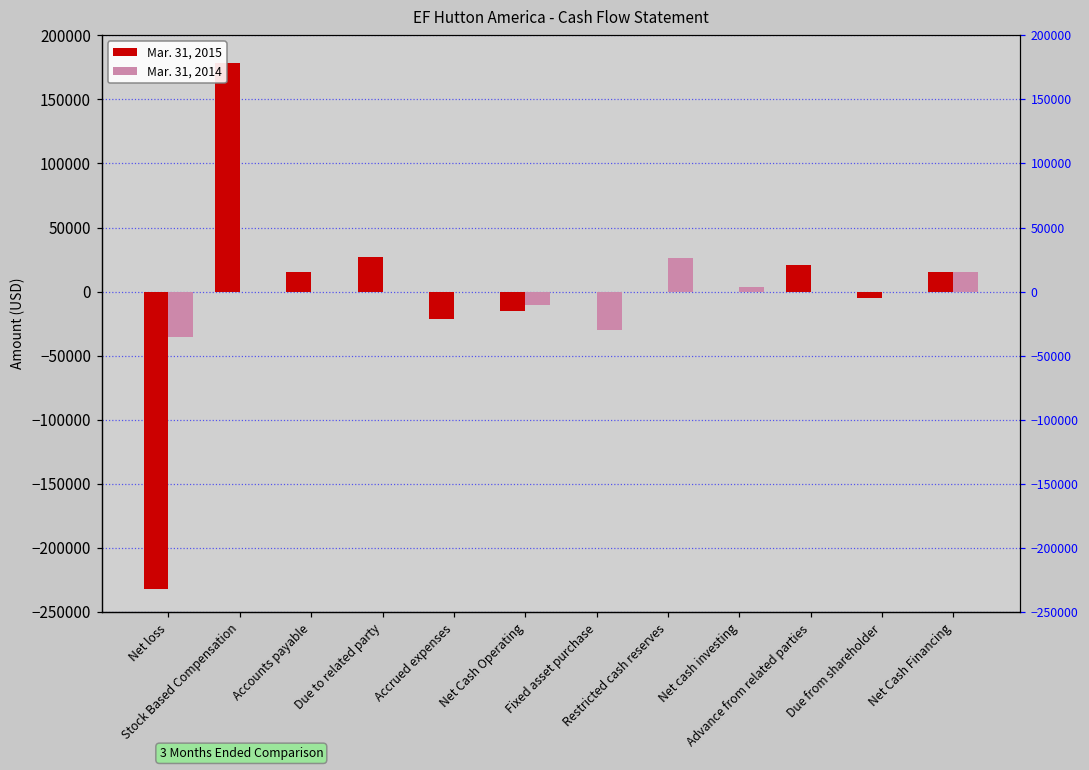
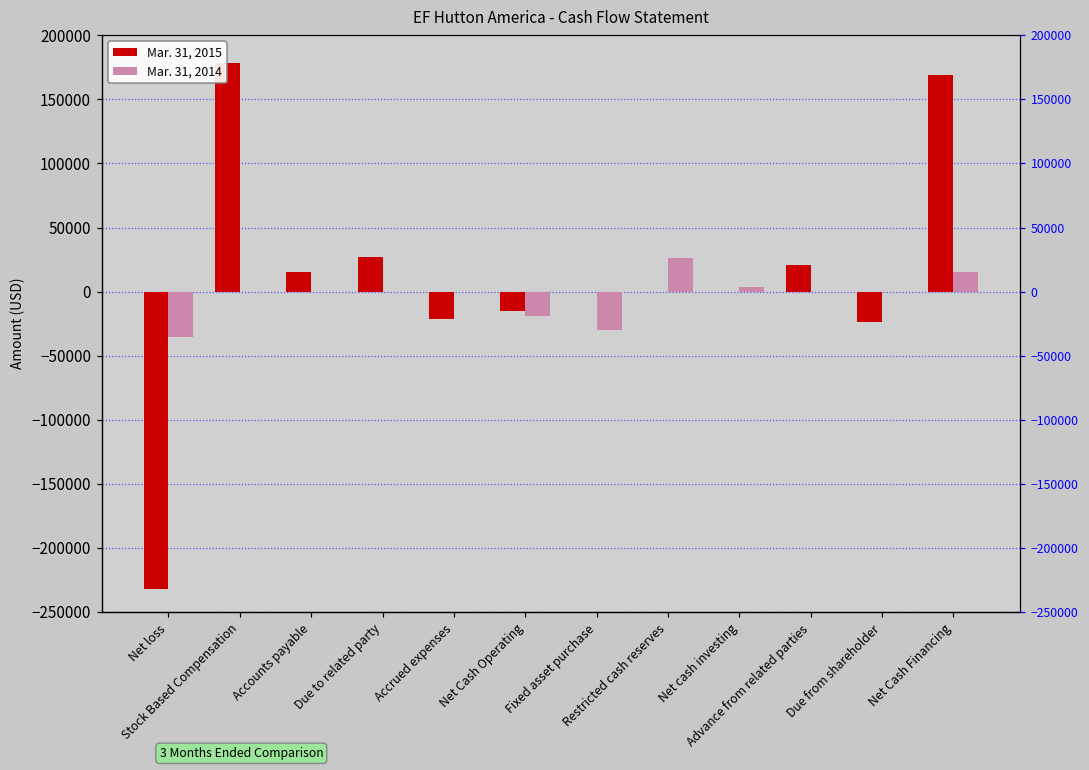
  {
    "Mar. 31, 2015": {
      "Net loss": -232000,
      "Stock Based Compensation": 178000,
      "Accounts payable": 15000,
      "Due to related party": 27000,
      "Accrued expenses": -22000,
      "Net Cash Operating": -15000,
      "Fixed asset purchase": 0,
      "Restricted cash reserves": 0,
      "Net cash investing": 0,
      "Advance from related parties": 20000,
-     "Due from shareholder": -5000,
-     "Net Cash Financing": 15000
+     "Due from shareholder": -24000,
+     "Net Cash Financing": 169000
    },
    "Mar. 31, 2014": {
      "Net loss": -36000,
      "Stock Based Compensation": 0,
      "Accounts payable": 0,
      "Due to related party": 0,
      "Accrued expenses": 0,
-     "Net Cash Operating": -11000,
+     "Net Cash Operating": -19000,
      "Fixed asset purchase": -30000,
      "Restricted cash reserves": 26000,
      "Net cash investing": 3000,
      "Advance from related parties": 0,
      "Due from shareholder": 0,
      "Net Cash Financing": 15000
    }
  }
